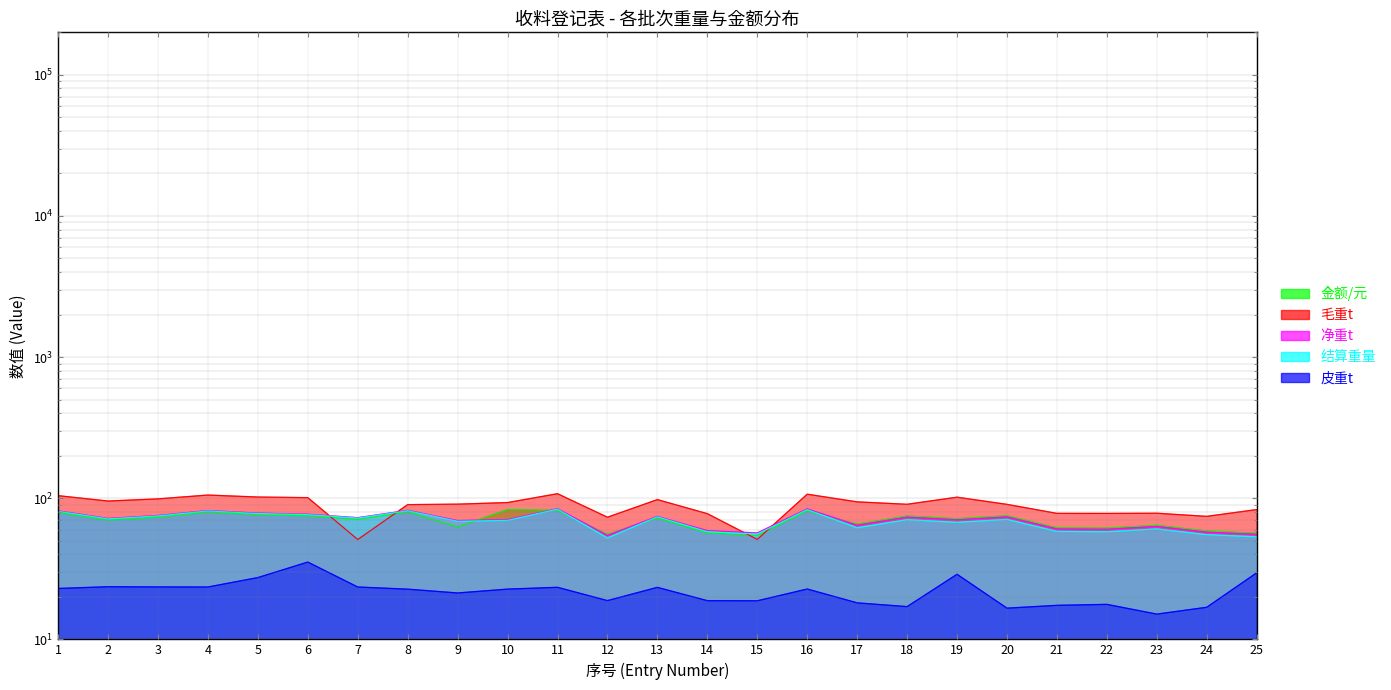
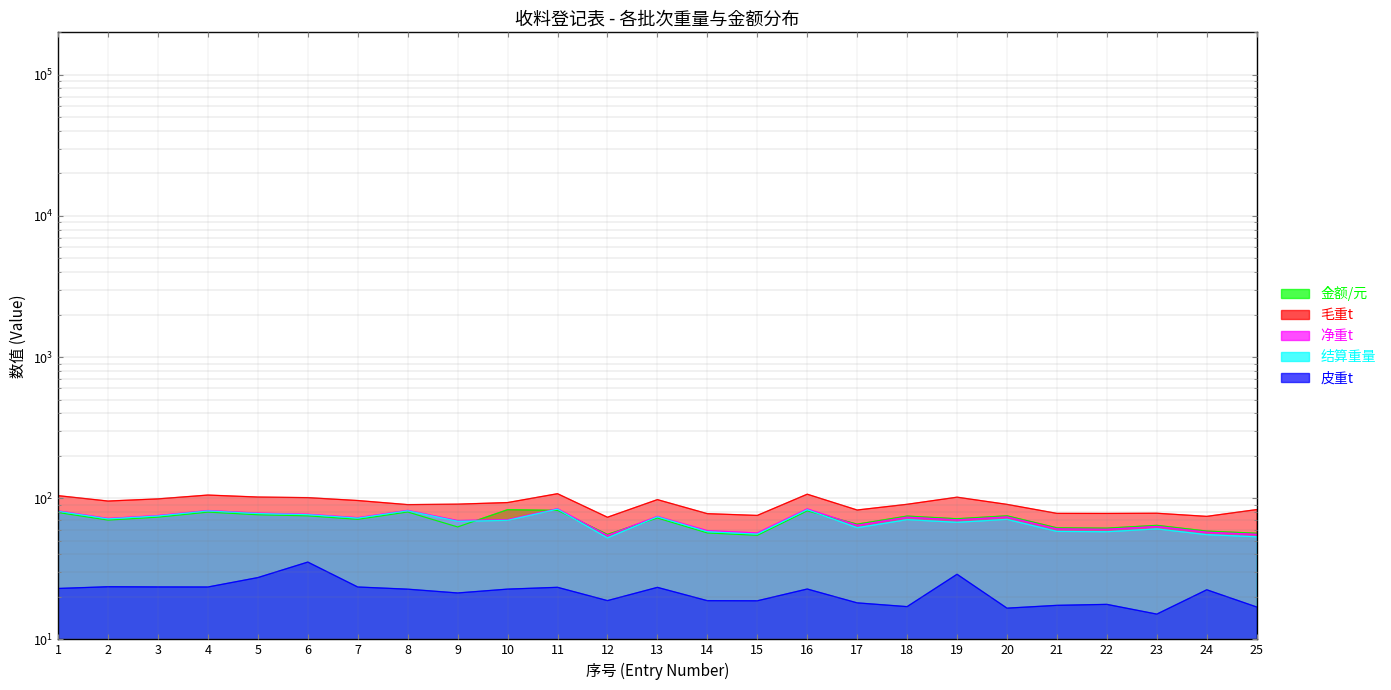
  {
    "金额/元": {
      "9": 60,
      "10": 80
    },
    "毛重t": {
      "1": 100,
      "2": 100,
      "3": 100,
      "4": 110,
      "5": 100,
      "6": 100,
-     "7": 51,
+     "7": 100,
      "8": 90,
      "9": 90,
      "10": 90,
      "11": 110,
      "12": 70,
      "13": 100,
      "14": 80,
-     "15": 51,
+     "15": 80,
      "16": 110,
-     "17": 90,
+     "17": 80,
      "18": 90,
      "19": 100,
      "20": 90,
      "21": 80,
      "22": 80,
      "23": 80,
      "24": 70,
      "25": 80
    },
    "结算重量": {
      "12": 52,
      "18": 70,
      "20": 70,
      "21": 58,
      "24": 55
    },
    "皮重t": {
      "1": 23,
      "2": 24,
      "3": 24,
      "4": 24,
      "5": 27,
      "6": 35,
      "7": 24,
      "8": 23,
      "9": 21,
      "10": 23,
      "11": 23,
      "12": 19,
      "13": 23,
      "14": 19,
      "15": 19,
      "16": 23,
      "17": 18,
      "18": 17,
      "19": 29,
      "20": 17,
      "21": 17,
      "22": 18,
      "23": 15,
-     "24": 17,
-     "25": 30
+     "24": 22,
+     "25": 17
    }
  }
